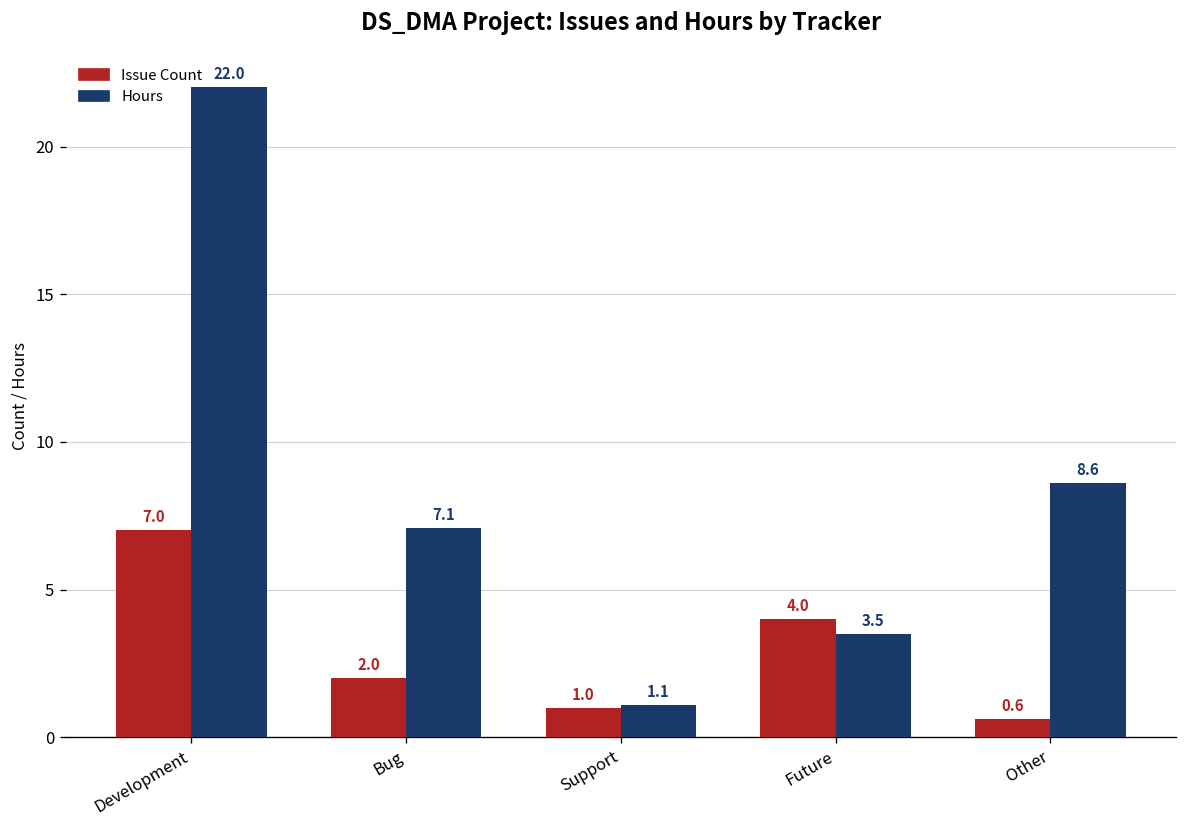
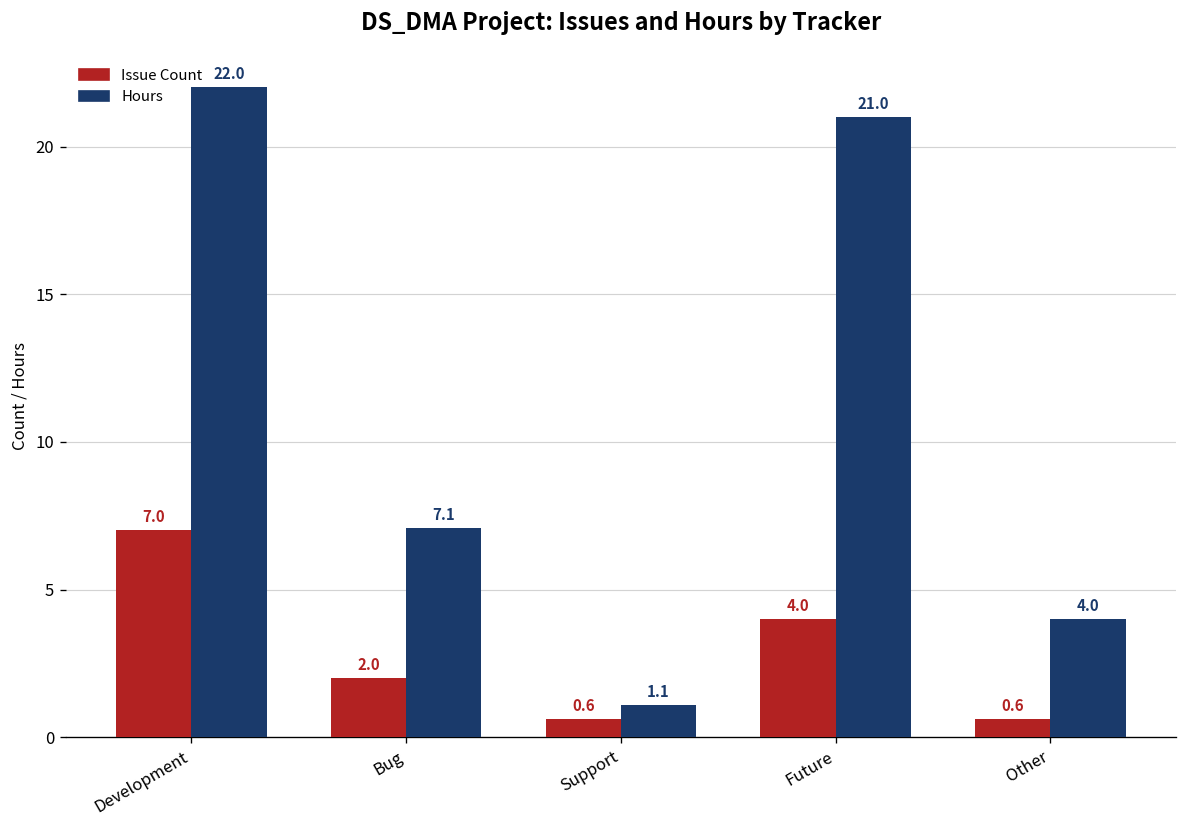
  {
    "Issue Count": {
      "Development": 7.0,
      "Bug": 2.0,
-     "Support": 1.0,
+     "Support": 0.6,
      "Future": 4.0,
      "Other": 0.6
    },
    "Hours": {
      "Development": 22.0,
      "Bug": 7.1,
      "Support": 1.1,
-     "Future": 3.5,
-     "Other": 8.6
+     "Future": 21.0,
+     "Other": 4.0
    }
  }
